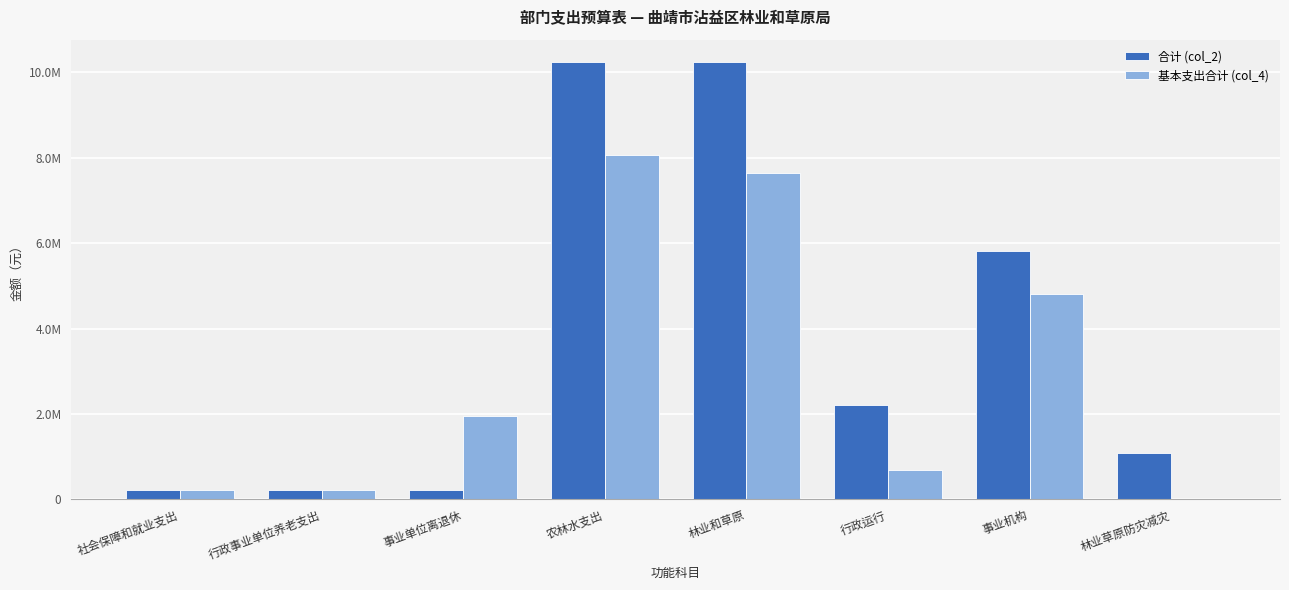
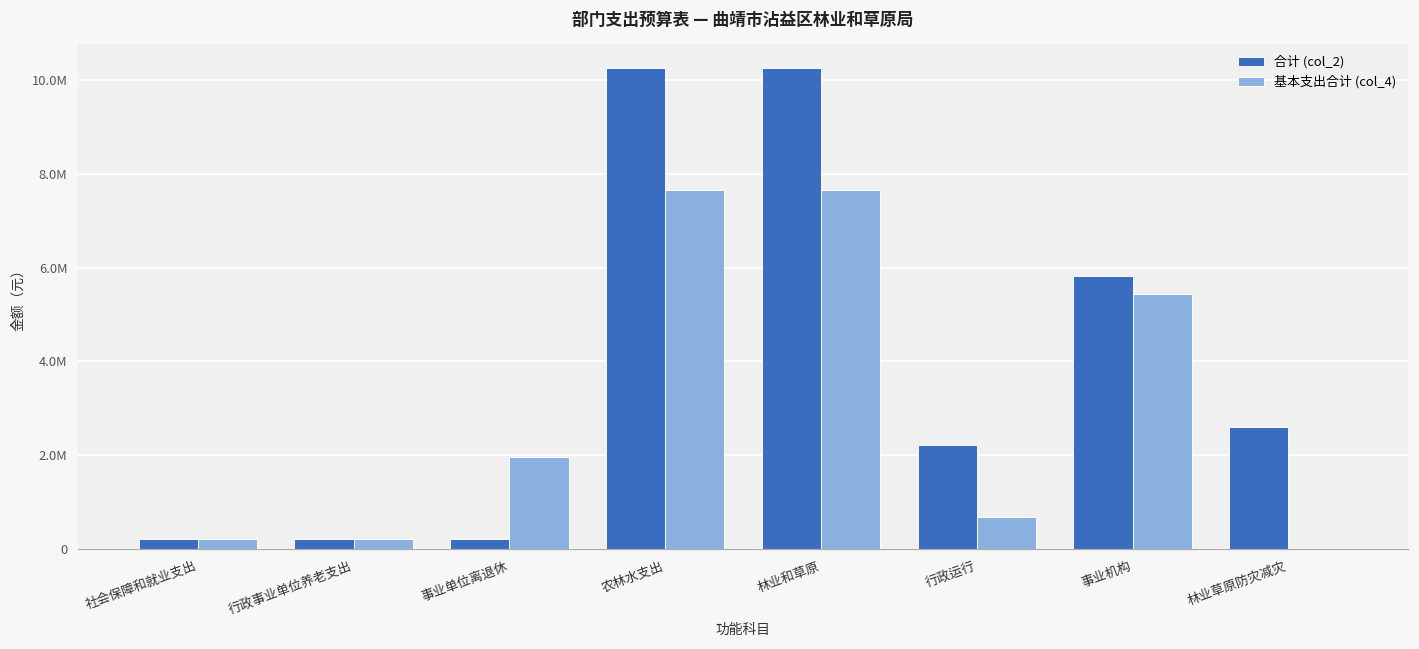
  {
    "合计 (col_2)": {
      "社会保障和就业支出": 200000,
      "行政事业单位养老支出": 200000,
      "事业单位离退休": 200000,
      "农林水支出": 10300000,
      "林业和草原": 10300000,
      "行政运行": 2200000,
      "事业机构": 5800000,
-     "林业草原防灾减灾": 1100000
+     "林业草原防灾减灾": 2600000
    },
    "基本支出合计 (col_4)": {
      "社会保障和就业支出": 200000,
      "行政事业单位养老支出": 200000,
      "事业单位离退休": 2000000,
-     "农林水支出": 8100000,
+     "农林水支出": 7700000,
      "林业和草原": 7700000,
      "行政运行": 700000,
-     "事业机构": 4800000,
+     "事业机构": 5400000,
      "林业草原防灾减灾": 0
    }
  }
